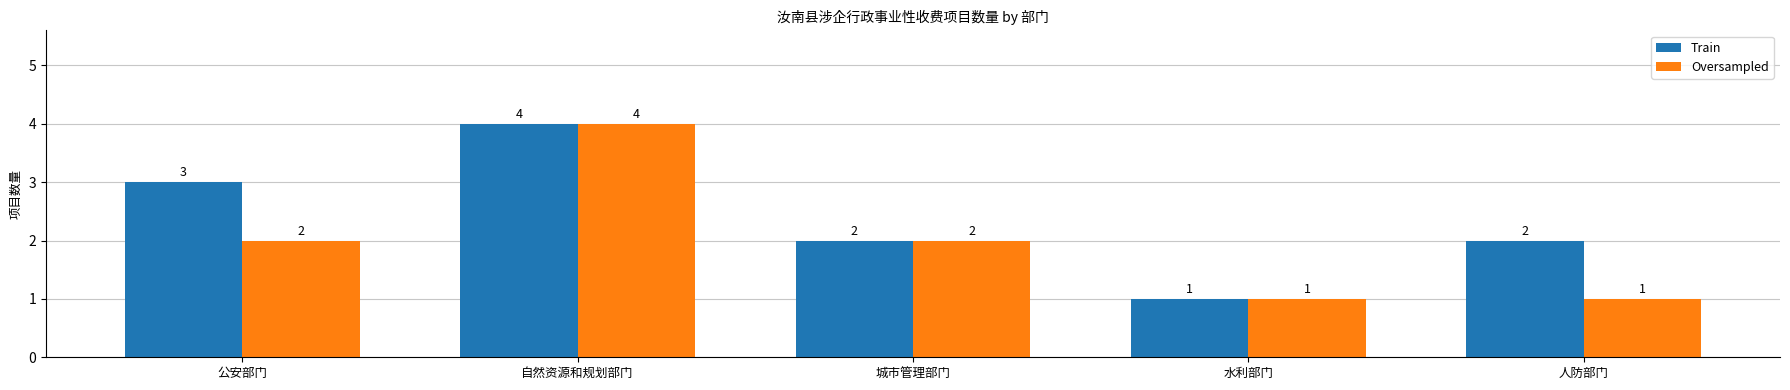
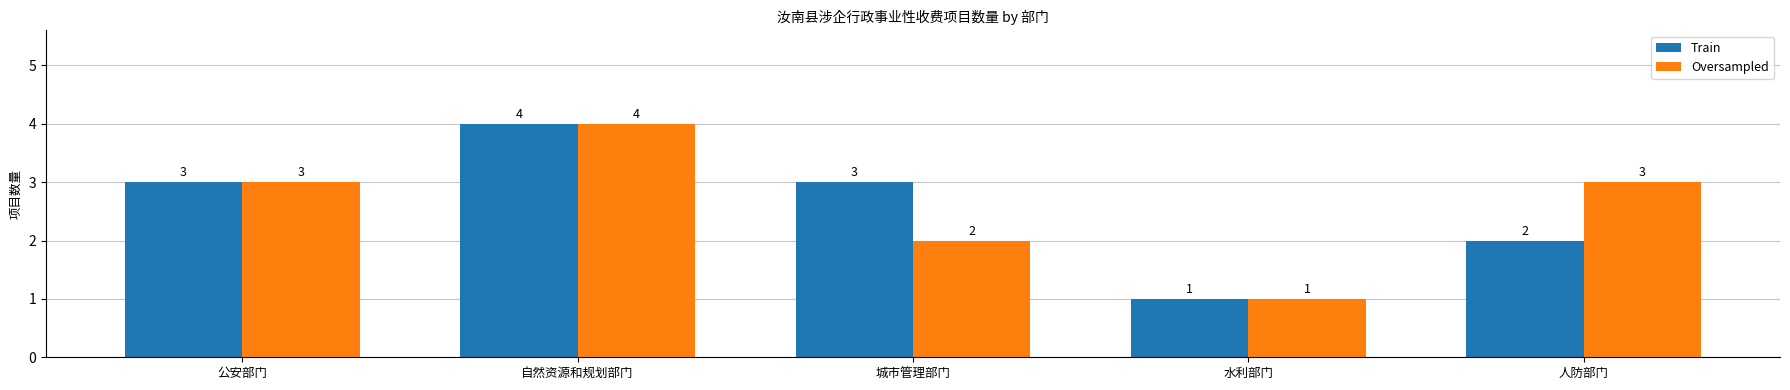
  {
    "Train": {
      "公安部门": 3,
      "自然资源和规划部门": 4,
-     "城市管理部门": 2,
+     "城市管理部门": 3,
      "水利部门": 1,
      "人防部门": 2
    },
    "Oversampled": {
-     "公安部门": 2,
+     "公安部门": 3,
      "自然资源和规划部门": 4,
      "城市管理部门": 2,
      "水利部门": 1,
-     "人防部门": 1
+     "人防部门": 3
    }
  }
